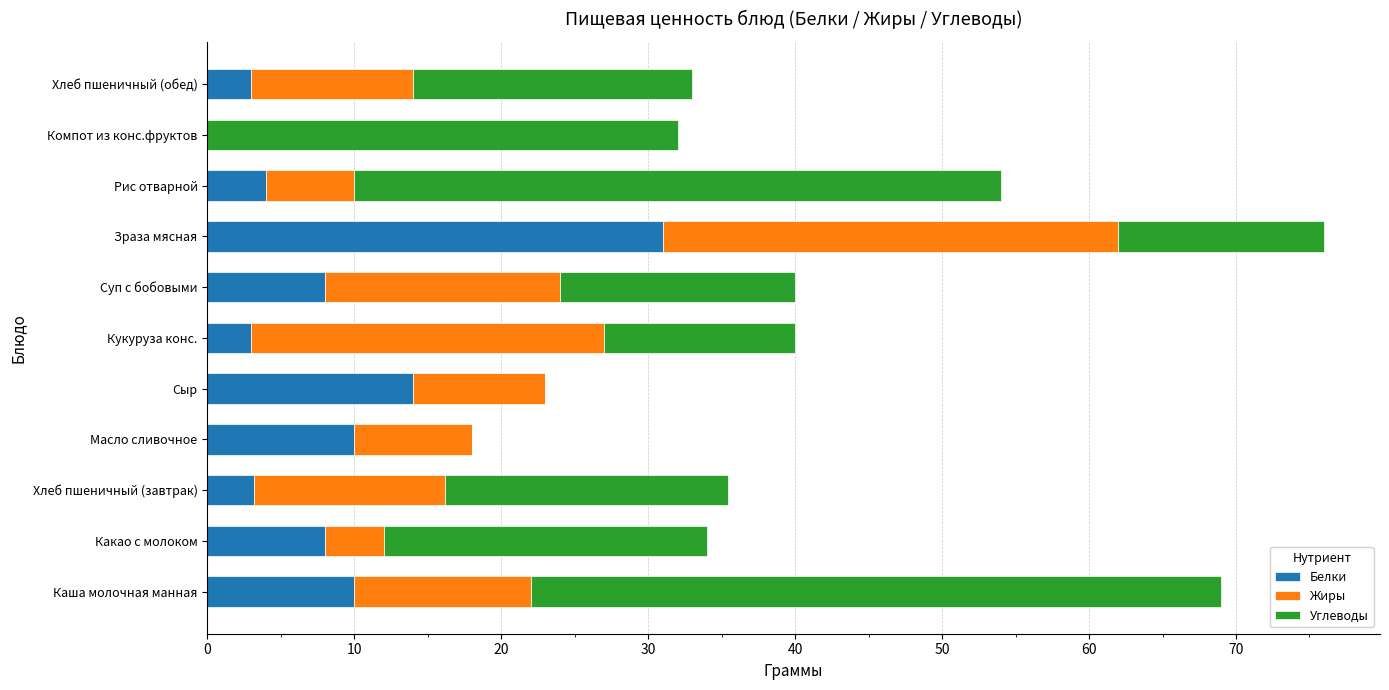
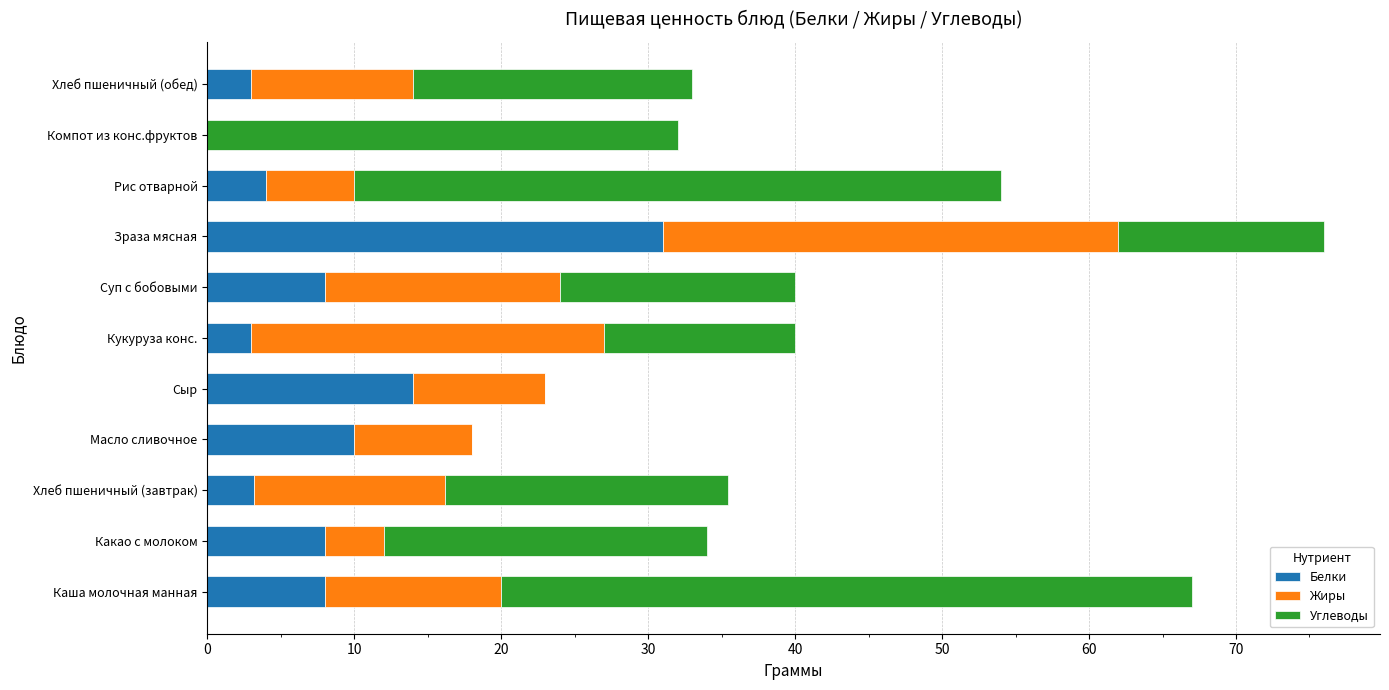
  {
    "Белки": {
      "Хлеб пшеничный (обед)": 3,
      "Компот из конс.фруктов": 0,
      "Рис отварной": 4,
      "Зраза мясная": 31,
      "Суп с бобовыми": 8,
      "Кукуруза конс.": 3,
      "Сыр": 14,
      "Масло сливочное": 10,
      "Хлеб пшеничный (завтрак)": 3,
      "Какао с молоком": 8,
-     "Каша молочная манная": 10
+     "Каша молочная манная": 8
    },
    "Жиры": {
      "Хлеб пшеничный (обед)": 11,
      "Компот из конс.фруктов": 0,
      "Рис отварной": 6,
      "Зраза мясная": 31,
      "Суп с бобовыми": 16,
      "Кукуруза конс.": 24,
      "Сыр": 9,
      "Масло сливочное": 8,
      "Хлеб пшеничный (завтрак)": 13,
      "Какао с молоком": 4,
      "Каша молочная манная": 12
    },
    "Углеводы": {
      "Хлеб пшеничный (обед)": 19,
      "Компот из конс.фруктов": 32,
      "Рис отварной": 44,
      "Зраза мясная": 14,
      "Суп с бобовыми": 16,
      "Кукуруза конс.": 13,
      "Сыр": 0,
      "Масло сливочное": 0,
      "Хлеб пшеничный (завтрак)": 19.3,
      "Какао с молоком": 22,
      "Каша молочная манная": 47
    }
  }
